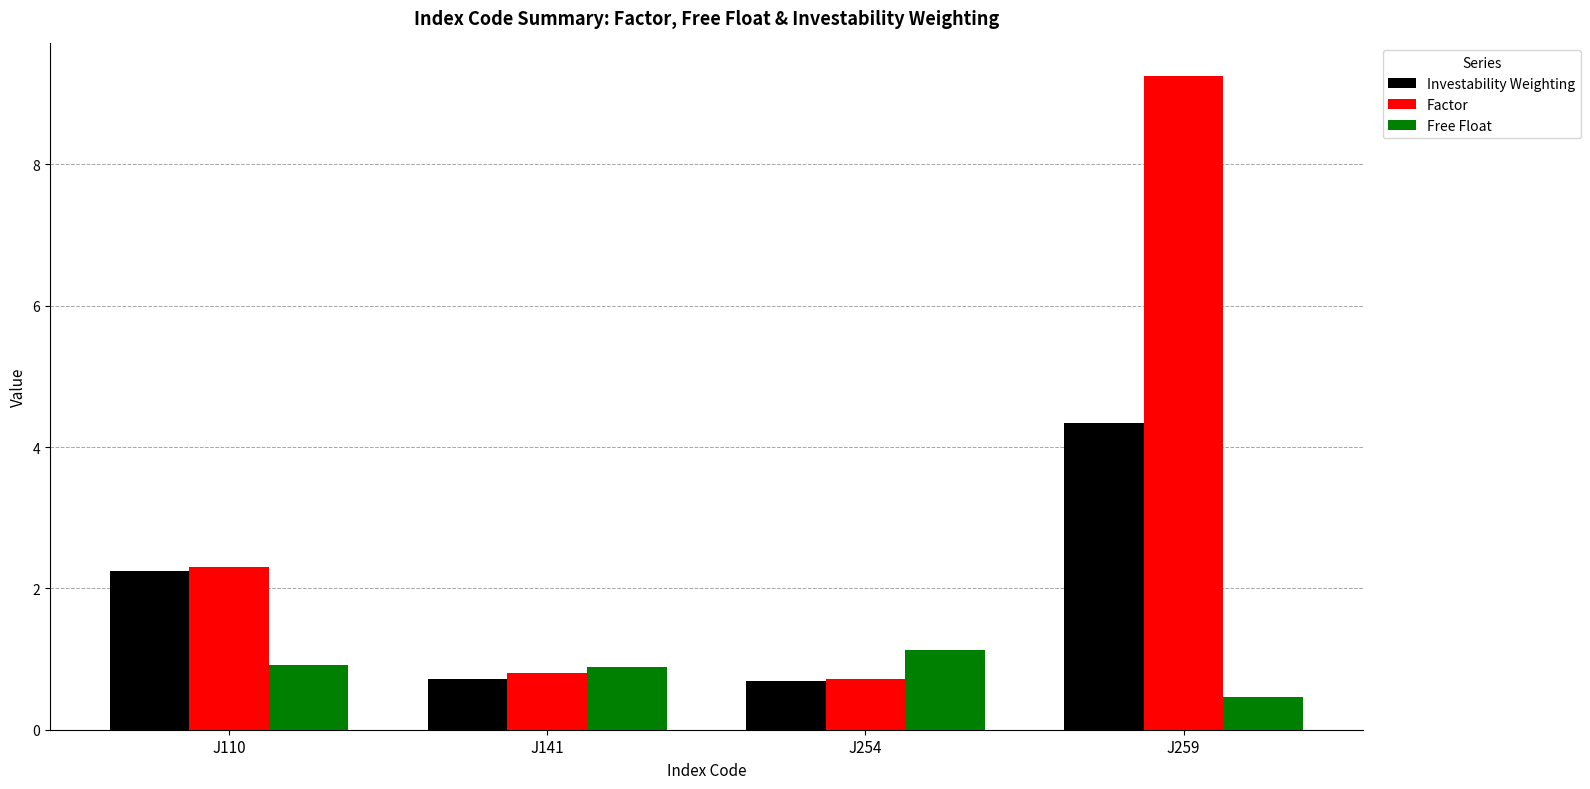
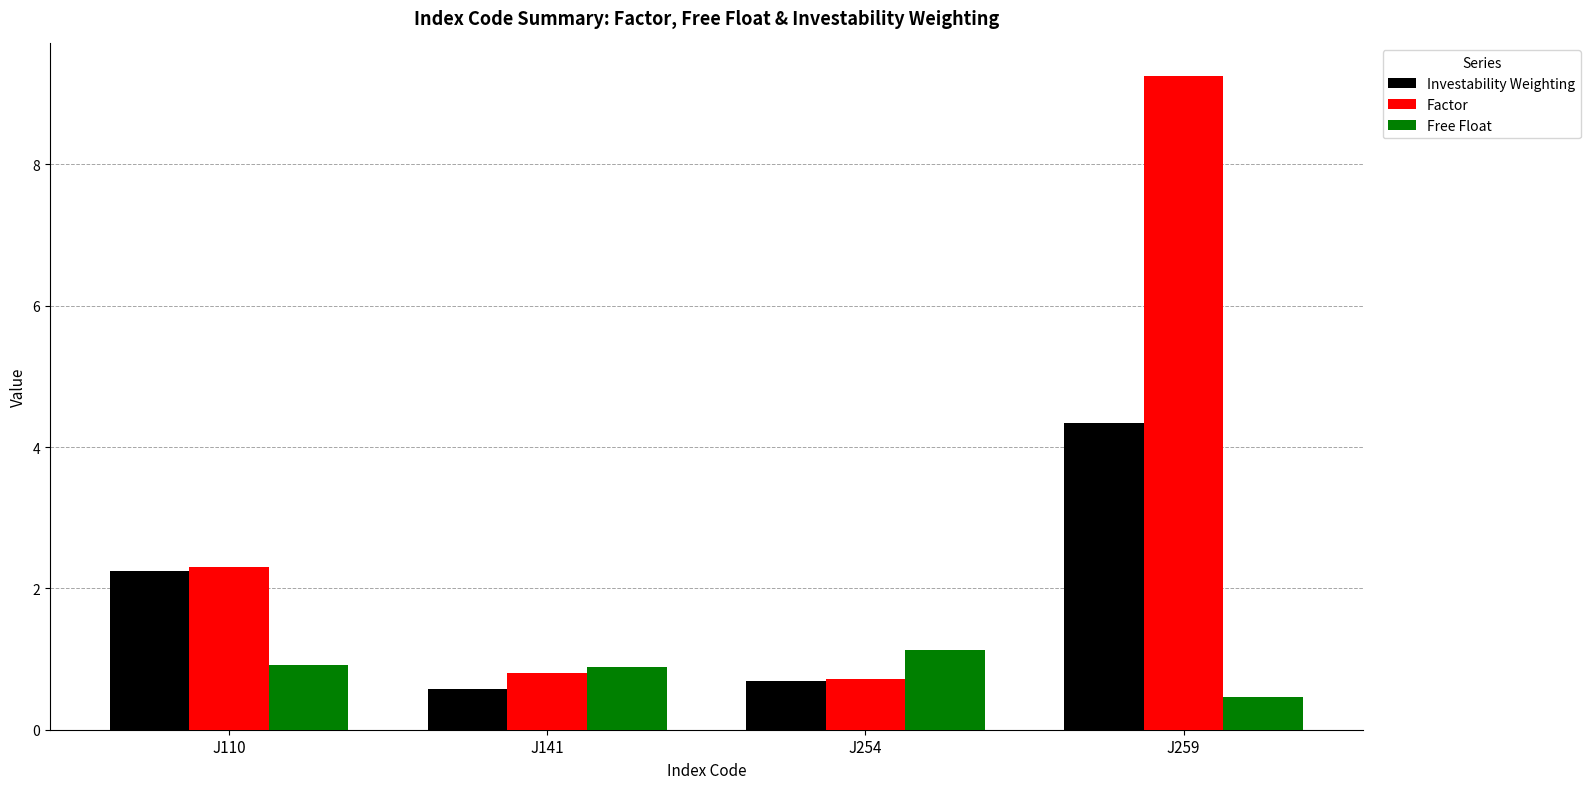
  {
    "Investability Weighting": {
      "J110": 2.2,
-     "J141": 0.7,
+     "J141": 0.6,
      "J254": 0.7,
      "J259": 4.3
    },
    "Factor": {
      "J110": 2.3,
      "J141": 0.8,
      "J254": 0.7,
      "J259": 9.2
    },
    "Free Float": {
      "J110": 0.9,
      "J141": 0.9,
      "J254": 1.1,
      "J259": 0.5
    }
  }
